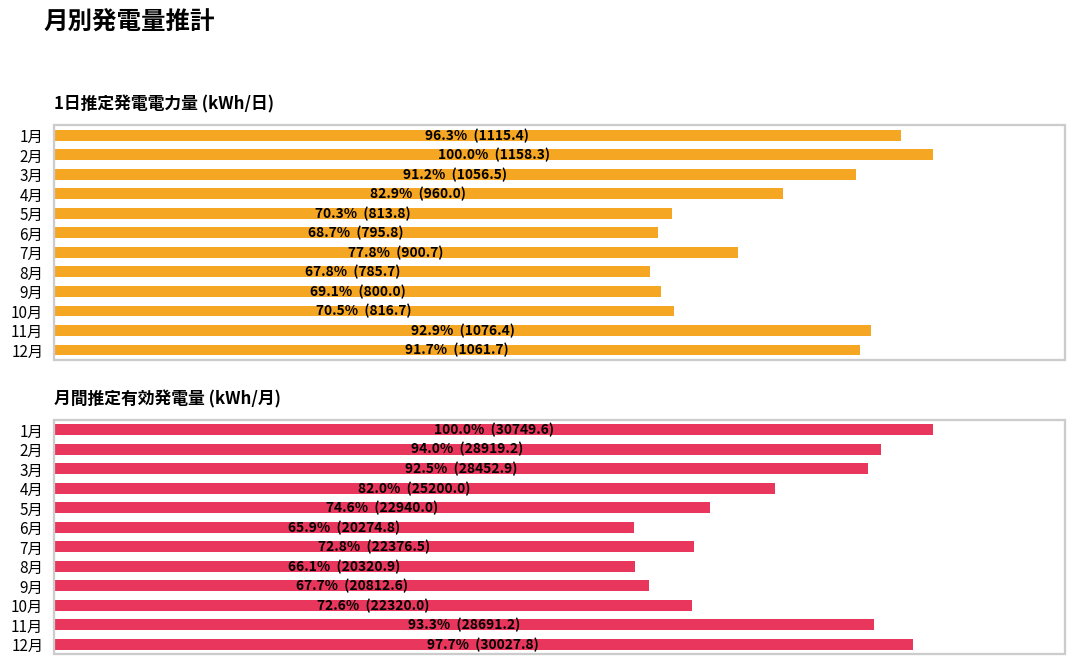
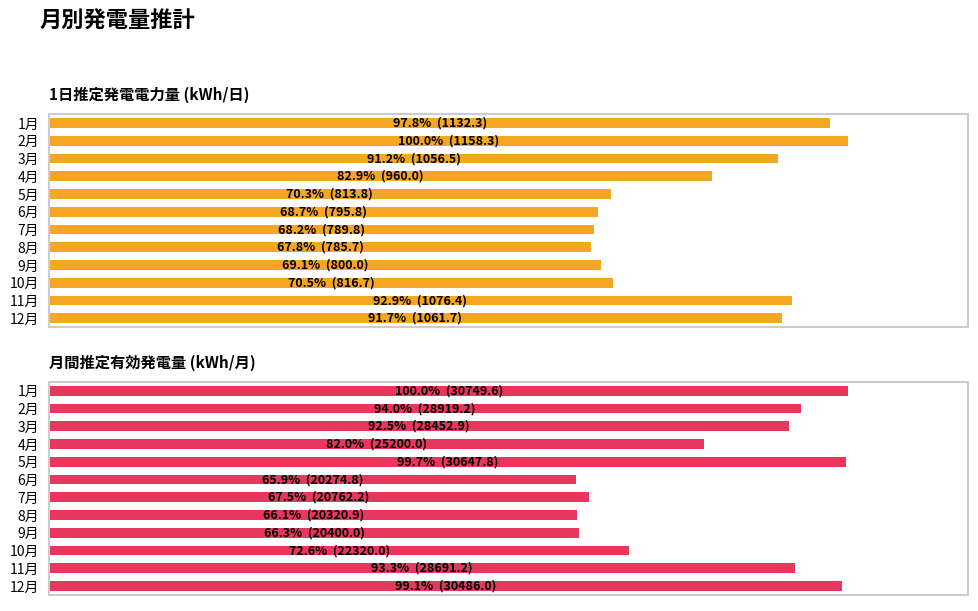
  {
    "1日推定発電電力量 (kWh/日)": {
-     "1月": "96.3% (1115.4)",
+     "1月": "97.8% (1132.3)",
      "2月": "100.0%",
      "3月": "91.2%",
      "4月": "82.9%",
      "5月": "70.3%",
      "6月": "68.7%",
-     "7月": "77.8% (900.7)",
+     "7月": "68.2% (789.8)",
      "8月": "67.8%",
      "9月": "69.1%",
      "10月": "70.5%",
      "11月": "92.9%",
      "12月": "91.7%"
    },
    "月間推定有効発電量 (kWh/月)": {
      "1月": "100.0%",
      "2月": "94.0%",
      "3月": "92.5%",
      "4月": "82.0%",
-     "5月": "74.6% (22940.0)",
+     "5月": "99.7% (30647.8)",
      "6月": "65.9%",
-     "7月": "72.8% (22376.5)",
+     "7月": "67.5% (20762.2)",
      "8月": "66.1%",
-     "9月": "67.7% (20812.6)",
+     "9月": "66.3% (20400.0)",
      "10月": "72.6%",
      "11月": "93.3%",
-     "12月": "97.7% (30027.8)"
+     "12月": "99.1% (30486.0)"
    }
  }
